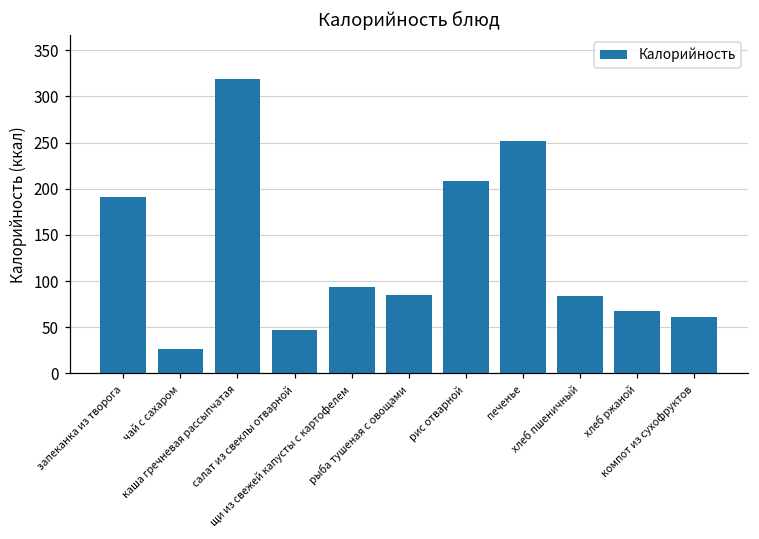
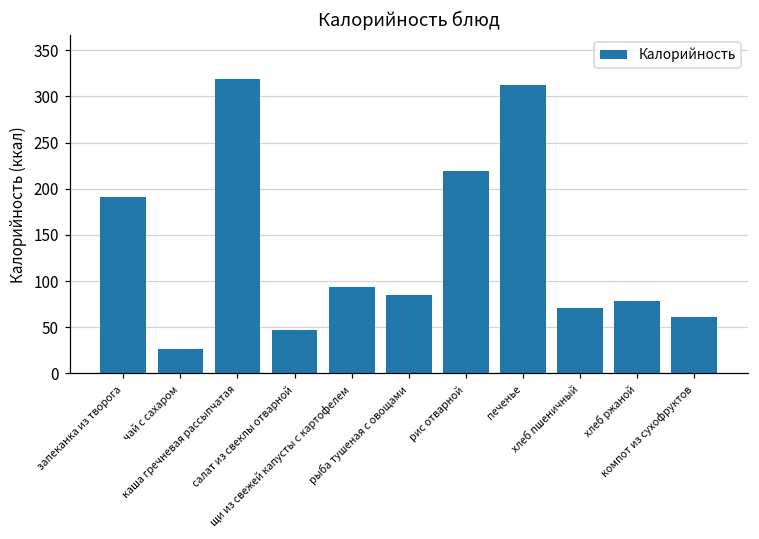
  {
    "запеканка из творога": 190,
    "чай с сахаром": 30,
    "каша гречневая рассыпчатая": 320,
    "салат из свеклы отварной": 50,
    "щи из свежей капусты с картофелем": 90,
    "рыба тушеная с овощами": 90,
-   "рис отварной": 210,
-   "печенье": 250,
-   "хлеб пшеничный": 80,
-   "хлеб ржаной": 70,
+   "рис отварной": 220,
+   "печенье": 310,
+   "хлеб пшеничный": 70,
+   "хлеб ржаной": 80,
    "компот из сухофруктов": 60
  }
